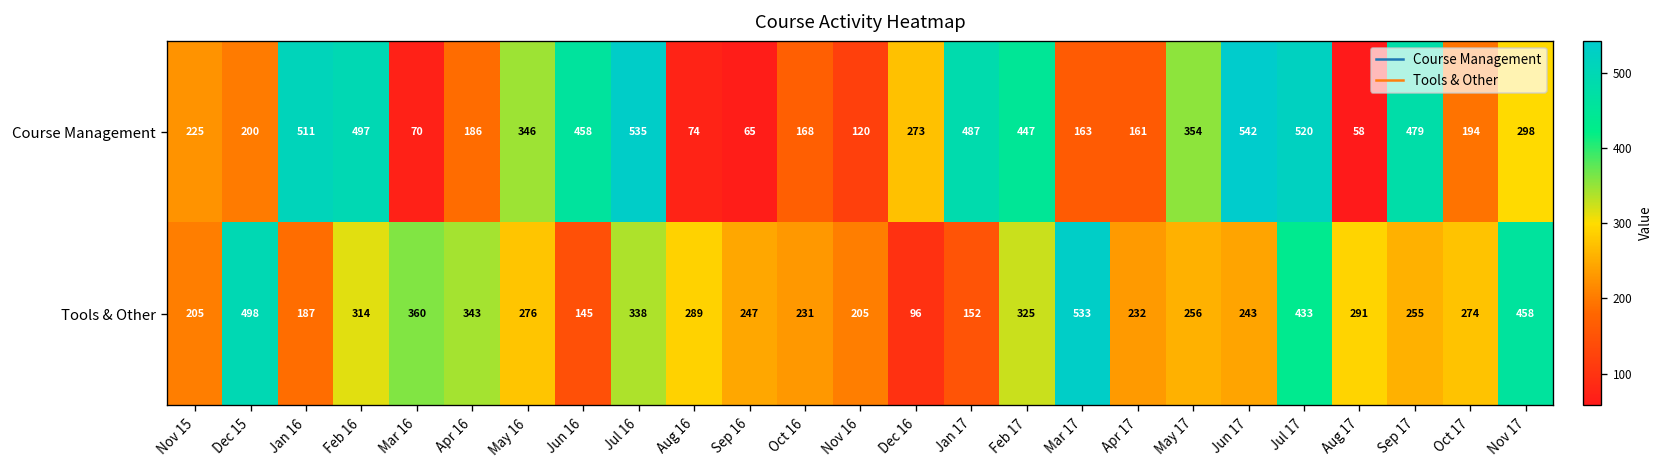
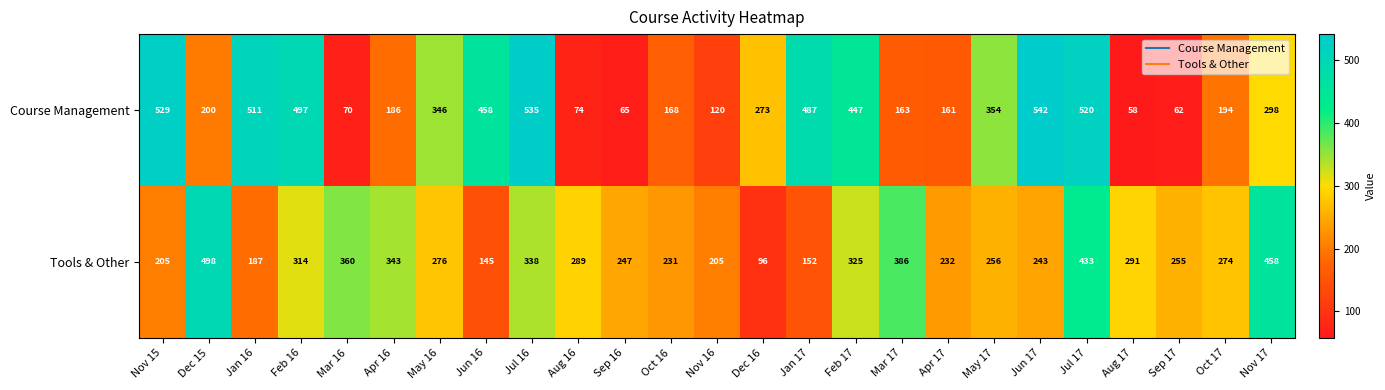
  {
    "Course Management": {
-     "Nov 15": 225,
+     "Nov 15": 529,
      "Dec 15": 200,
      "Jan 16": 511,
      "Feb 16": 497,
      "Mar 16": 70,
      "Apr 16": 186,
      "May 16": 346,
      "Jun 16": 458,
      "Jul 16": 535,
      "Aug 16": 74,
      "Sep 16": 65,
      "Oct 16": 168,
      "Nov 16": 120,
      "Dec 16": 273,
      "Jan 17": 487,
      "Feb 17": 447,
      "Mar 17": 163,
      "Apr 17": 161,
      "May 17": 354,
      "Jun 17": 542,
      "Jul 17": 520,
      "Aug 17": 58,
-     "Sep 17": 479,
+     "Sep 17": 62,
      "Oct 17": 194,
      "Nov 17": 298
    },
    "Tools & Other": {
      "Nov 15": 205,
      "Dec 15": 498,
      "Jan 16": 187,
      "Feb 16": 314,
      "Mar 16": 360,
      "Apr 16": 343,
      "May 16": 276,
      "Jun 16": 145,
      "Jul 16": 338,
      "Aug 16": 289,
      "Sep 16": 247,
      "Oct 16": 231,
      "Nov 16": 205,
      "Dec 16": 96,
      "Jan 17": 152,
      "Feb 17": 325,
-     "Mar 17": 533,
+     "Mar 17": 386,
      "Apr 17": 232,
      "May 17": 256,
      "Jun 17": 243,
      "Jul 17": 433,
      "Aug 17": 291,
      "Sep 17": 255,
      "Oct 17": 274,
      "Nov 17": 458
    }
  }
